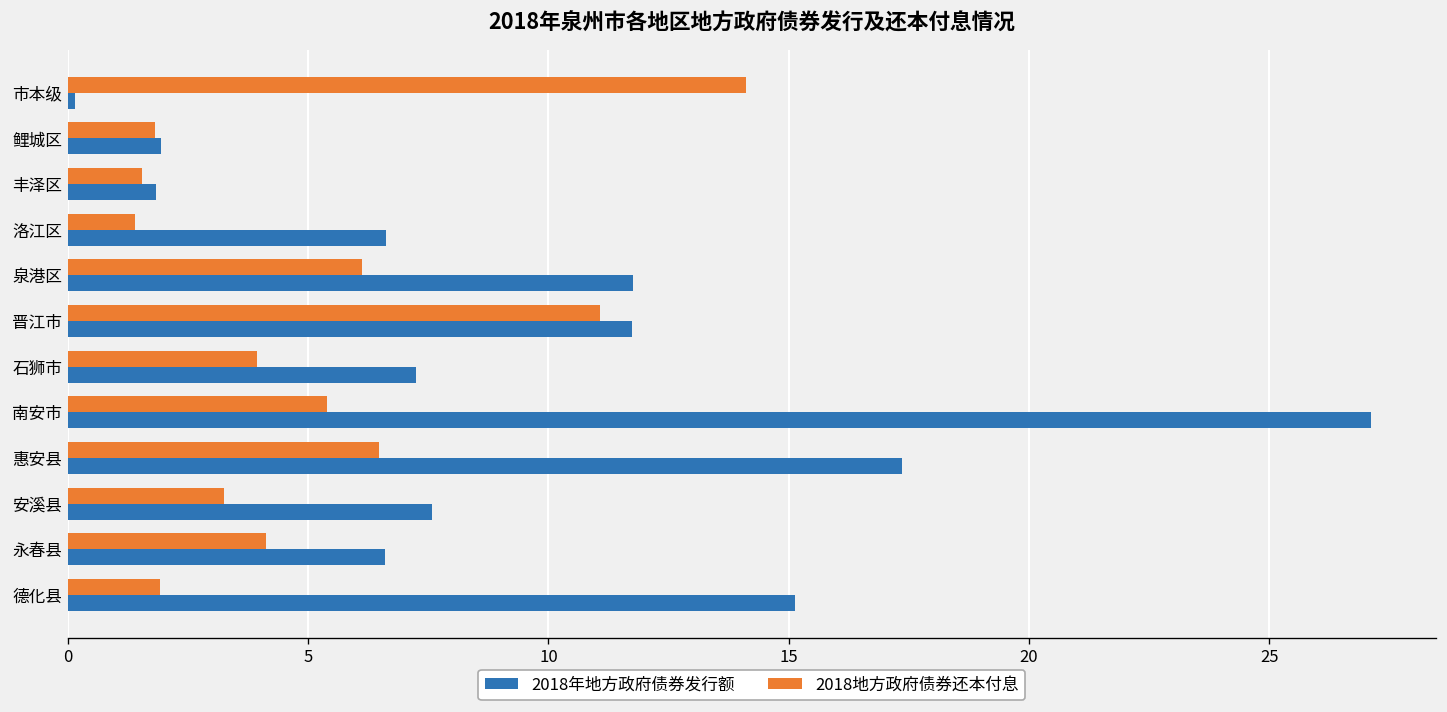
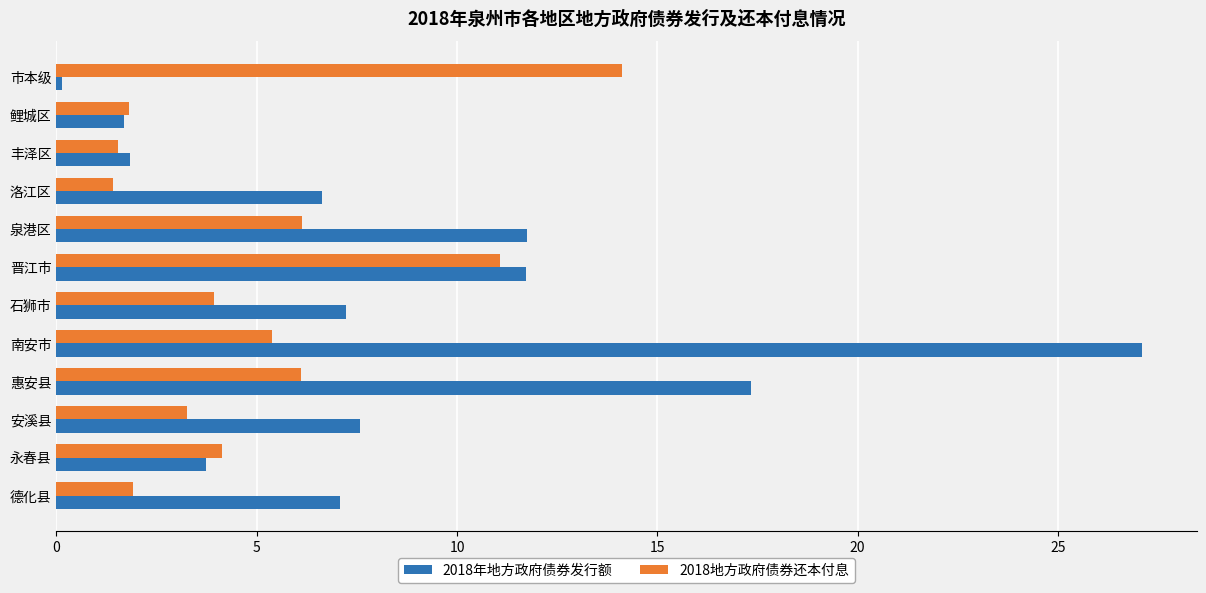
  {
    "2018年地方政府债券发行额": {
      "市本级": 0.1,
-     "鲤城区": 1.9,
+     "鲤城区": 1.7,
      "丰泽区": 1.8,
      "洛江区": 6.6,
      "泉港区": 11.7,
      "晋江市": 11.7,
      "石狮市": 7.2,
      "南安市": 27.1,
      "惠安县": 17.3,
      "安溪县": 7.6,
-     "永春县": 6.6,
-     "德化县": 15.1
+     "永春县": 3.7,
+     "德化县": 7.1
    },
    "2018地方政府债券还本付息": {
      "市本级": 14.1,
      "鲤城区": 1.8,
      "丰泽区": 1.5,
      "洛江区": 1.4,
      "泉港区": 6.1,
      "晋江市": 11.1,
      "石狮市": 3.9,
      "南安市": 5.4,
-     "惠安县": 6.5,
+     "惠安县": 6.1,
      "安溪县": 3.3,
      "永春县": 4.1,
      "德化县": 1.9
    }
  }
